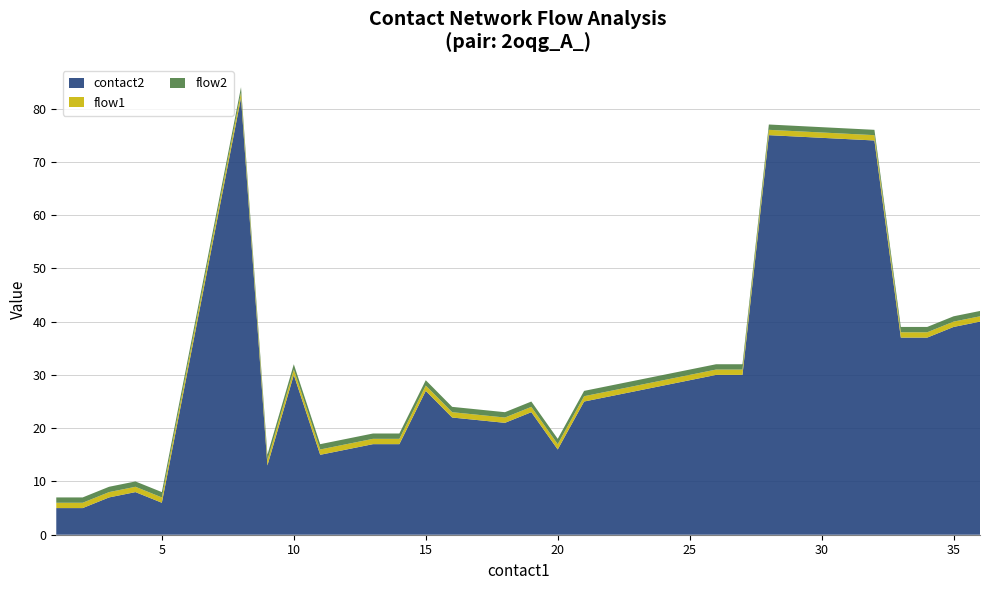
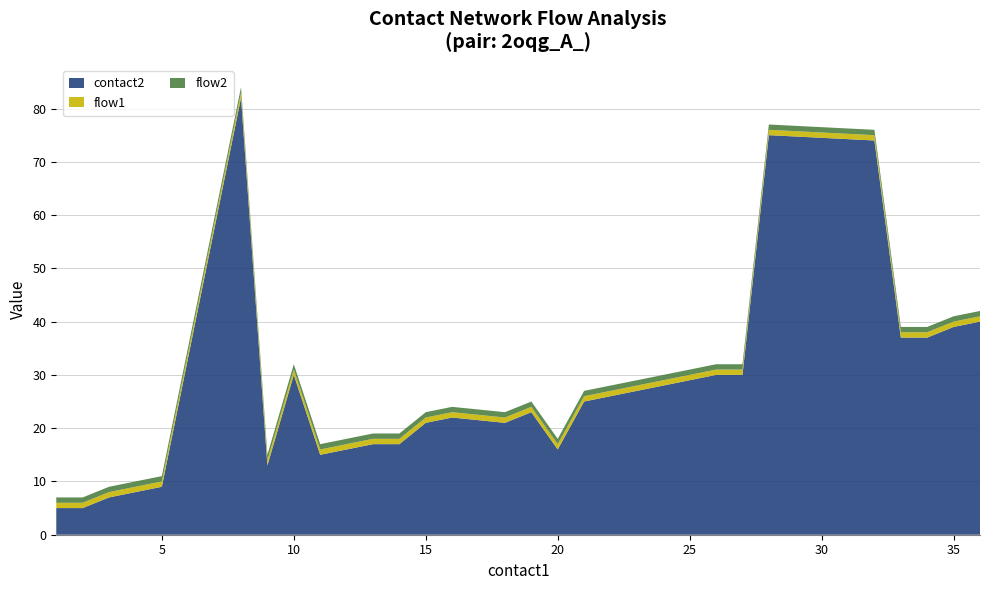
  {
    "contact2": {
-     "5": 6,
+     "5": 9,
      "10": 30,
-     "15": 27,
+     "15": 21,
      "20": 16,
      "25": 29,
      "35": 39
    },
    "flow1": {
      "5": 1,
      "10": 1,
      "15": 1,
      "20": 1,
      "25": 1,
      "35": 1
    },
    "flow2": {
      "5": 1,
      "10": 1,
      "15": 1,
      "20": 1,
      "25": 1,
      "35": 1
    }
  }
